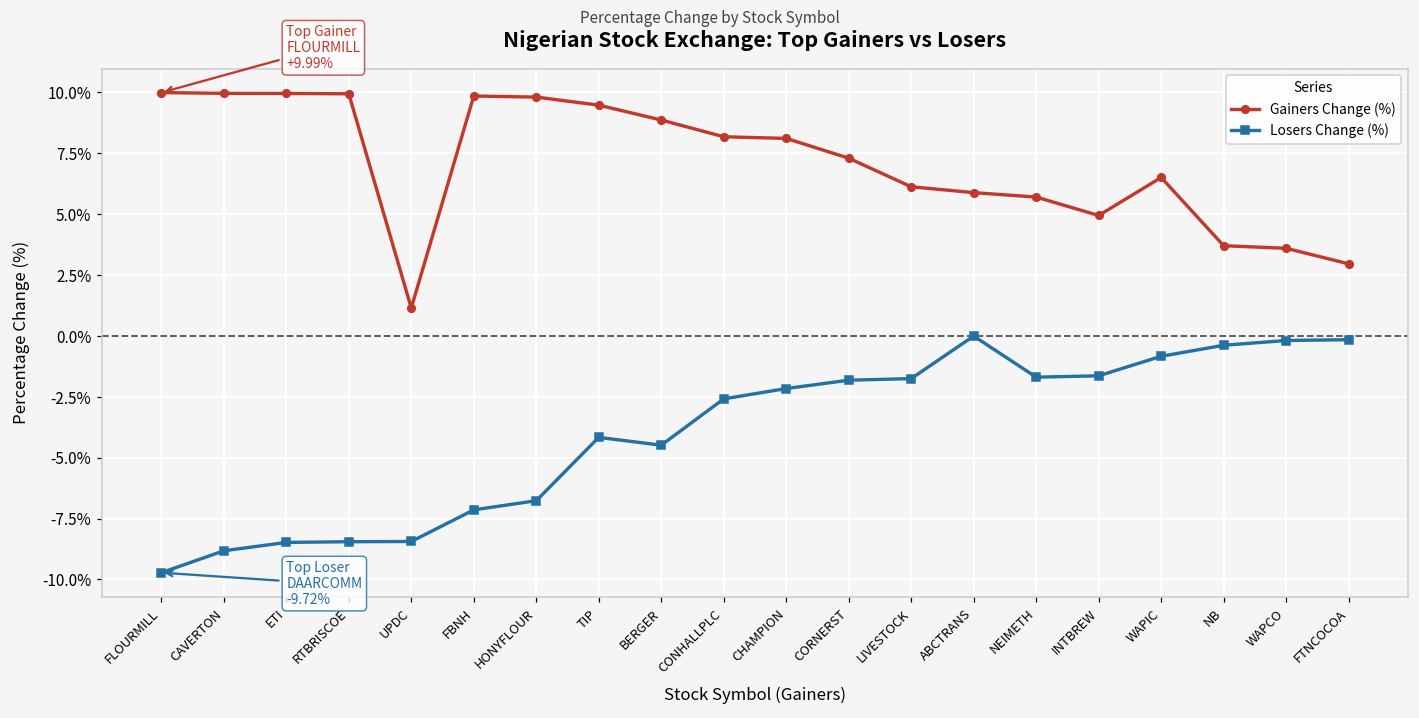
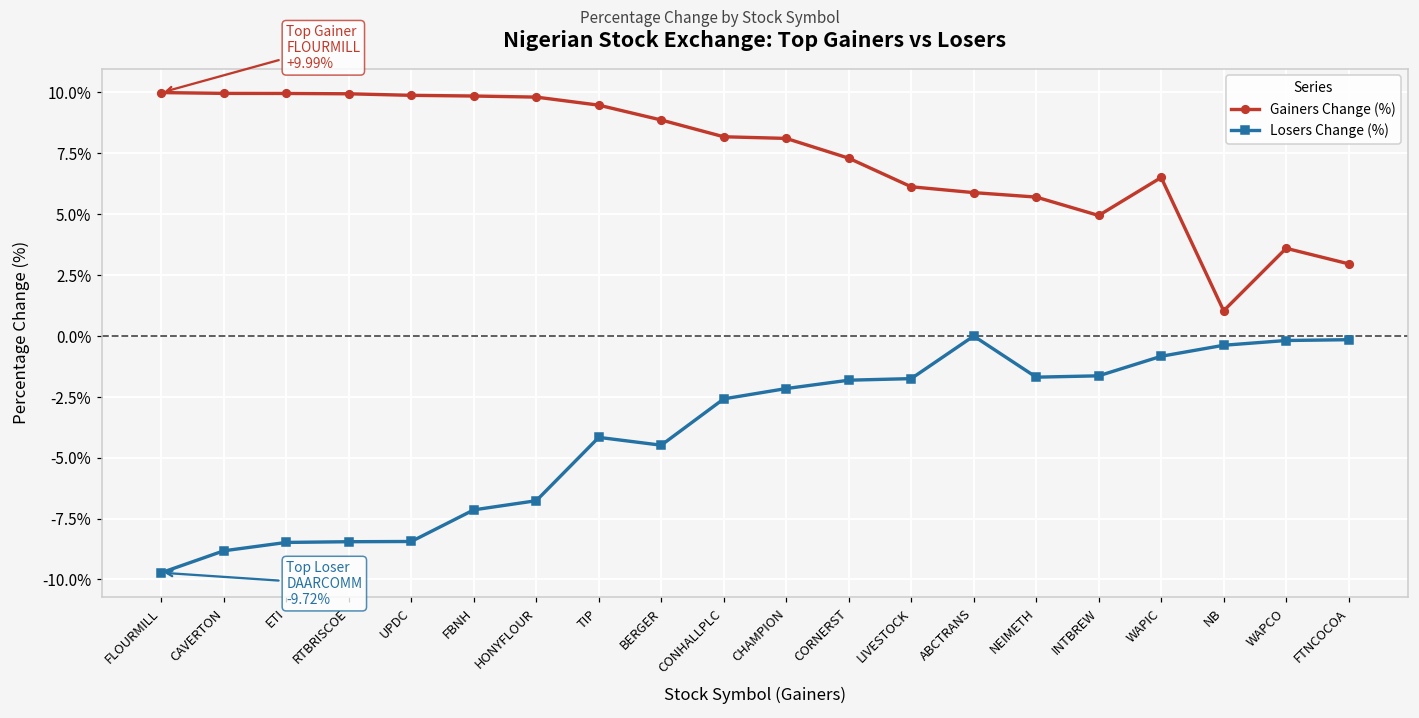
  {
    "Gainers Change (%)": {
      "FLOURMILL": "10.0%",
-     "UPDC": "1.1%",
+     "UPDC": "9.9%",
      "FBNH": "9.8%",
      "HONYFLOUR": "9.8%",
      "TIP": "9.5%",
      "BERGER": "8.9%",
      "CONHALLPLC": "8.2%",
      "CHAMPION": "8.1%",
      "CORNERST": "7.3%",
      "LIVESTOCK": "6.1%",
      "ABCTRANS": "5.9%",
      "NEIMETH": "5.7%",
      "INTBREW": "4.9%",
      "WAPIC": "6.5%",
-     "NB": "3.7%",
+     "NB": "1.0%",
      "WAPCO": "3.6%",
      "FTNCOCOA": "3.0%"
    },
    "Losers Change (%)": {
      "CAVERTON": "-8.8%",
      "ETI": "-8.5%",
      "RTBRISCOE": "-8.5%",
      "UPDC": "-8.4%",
      "FBNH": "-7.1%",
      "HONYFLOUR": "-6.8%",
      "TIP": "-4.2%",
      "BERGER": "-4.5%",
      "CONHALLPLC": "-2.6%",
      "CHAMPION": "-2.2%",
      "CORNERST": "-1.8%",
      "LIVESTOCK": "-1.8%",
      "ABCTRANS": "0.0%",
      "NEIMETH": "-1.7%",
      "INTBREW": "-1.6%",
      "WAPIC": "-0.8%",
      "NB": "-0.4%",
      "WAPCO": "-0.2%",
      "FTNCOCOA": "-0.2%"
    }
  }
